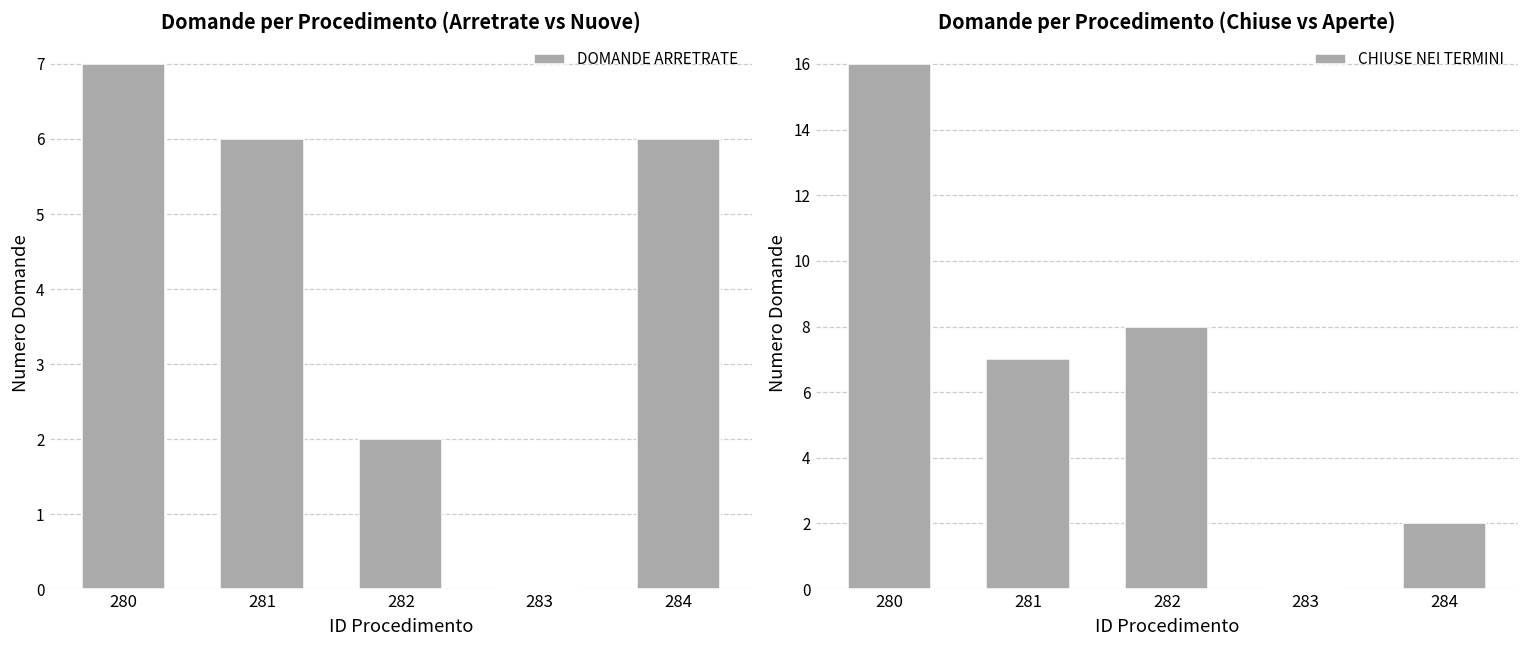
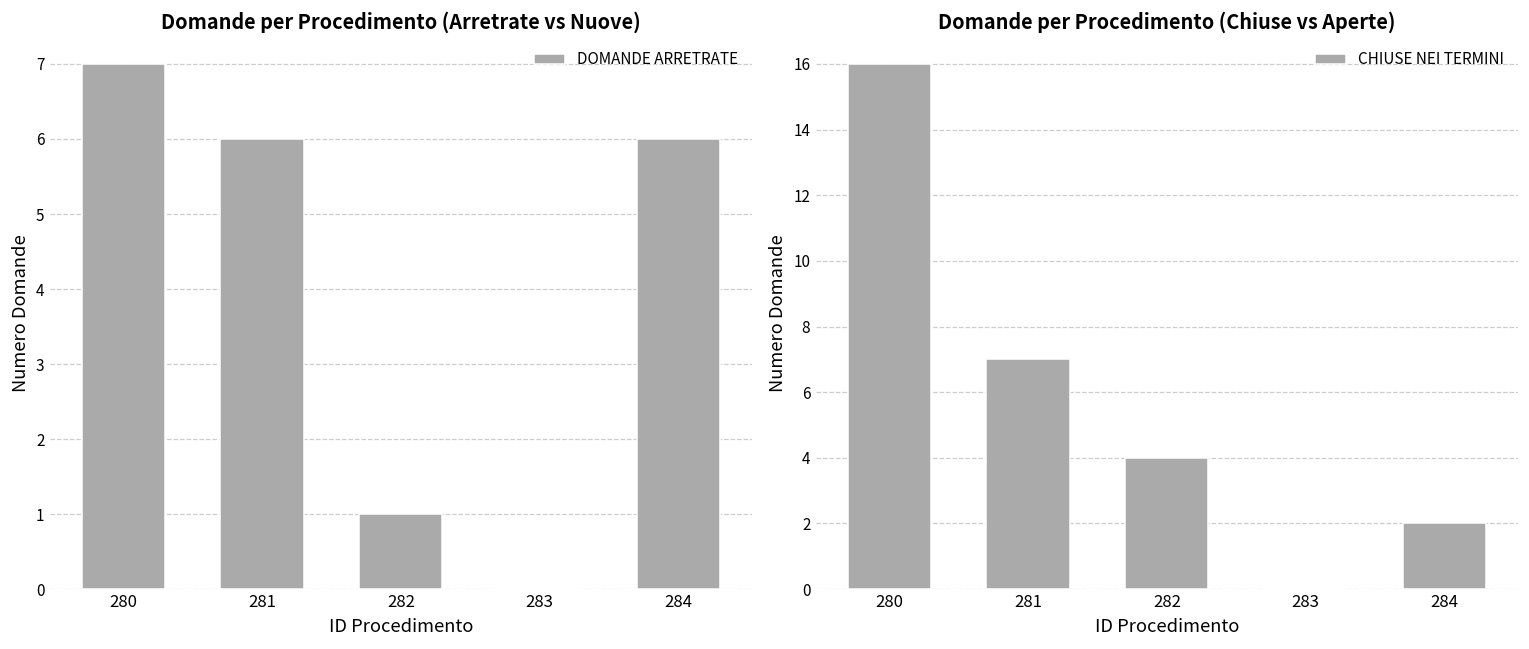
  {
    "Domande per Procedimento (Arretrate vs Nuove)": {
      "280": 7,
      "281": 6,
-     "282": 2,
+     "282": 1,
      "283": 0,
      "284": 6
    },
    "Domande per Procedimento (Chiuse vs Aperte)": {
      "280": 16,
      "281": 7,
-     "282": 8,
+     "282": 4,
      "283": 0,
      "284": 2
    }
  }
